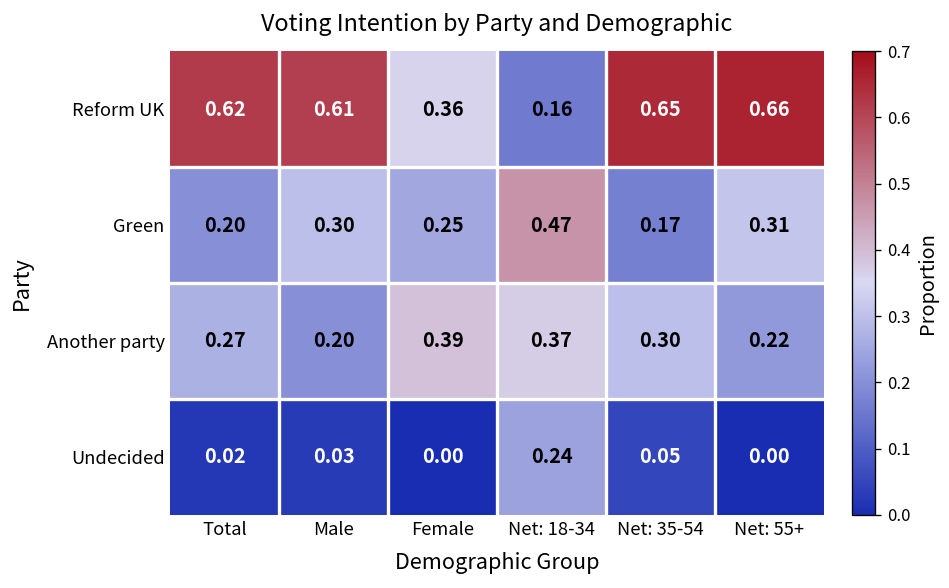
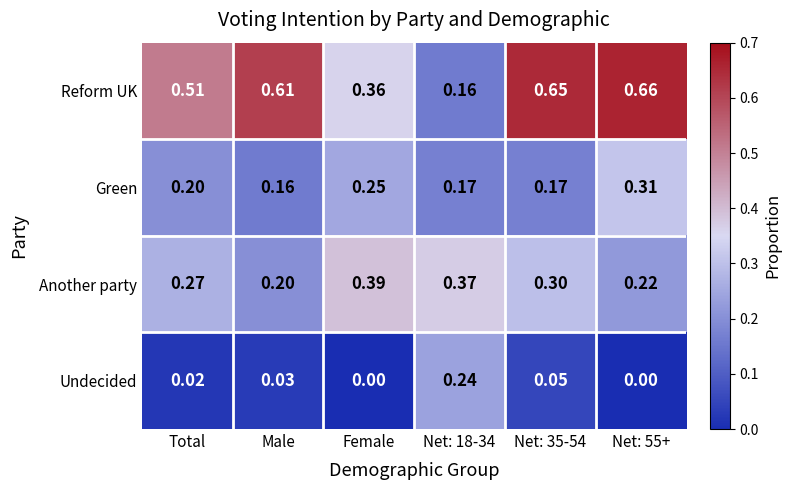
  {
    "Reform UK": {
-     "Total": 0.62,
+     "Total": 0.51,
      "Male": 0.61,
      "Female": 0.36,
      "Net: 18-34": 0.16,
      "Net: 35-54": 0.65,
      "Net: 55+": 0.66
    },
    "Green": {
      "Total": 0.20,
-     "Male": 0.30,
+     "Male": 0.16,
      "Female": 0.25,
-     "Net: 18-34": 0.47,
+     "Net: 18-34": 0.17,
      "Net: 35-54": 0.17,
      "Net: 55+": 0.31
    },
    "Another party": {
      "Total": 0.27,
      "Male": 0.20,
      "Female": 0.39,
      "Net: 18-34": 0.37,
      "Net: 35-54": 0.30,
      "Net: 55+": 0.22
    },
    "Undecided": {
      "Total": 0.02,
      "Male": 0.03,
      "Female": 0.00,
      "Net: 18-34": 0.24,
      "Net: 35-54": 0.05,
      "Net: 55+": 0.00
    }
  }
